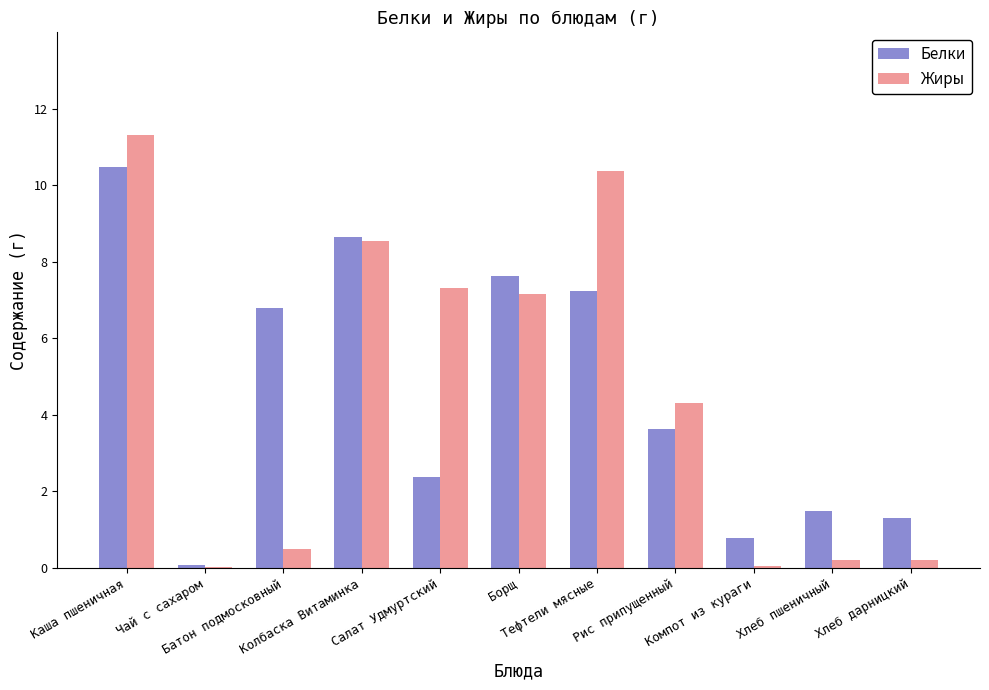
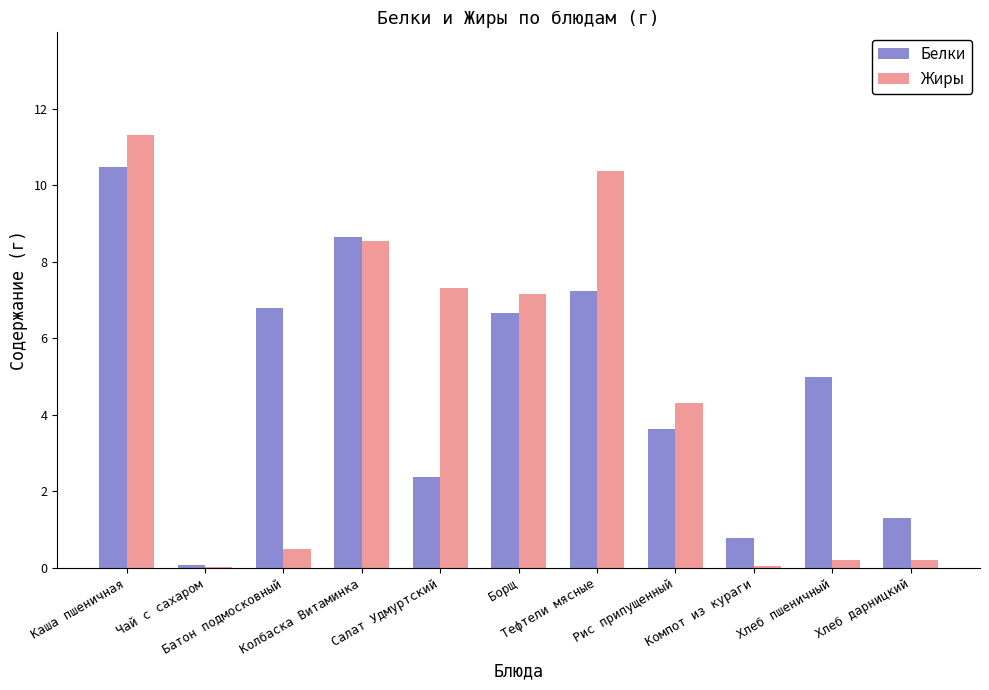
  {
    "Белки": {
      "Каша пшеничная": 10.5,
      "Чай с сахаром": 0.1,
      "Батон подмосковный": 6.8,
      "Колбаска Витаминка": 8.6,
      "Салат Удмуртский": 2.4,
-     "Борщ": 7.6,
+     "Борщ": 6.7,
      "Тефтели мясные": 7.2,
      "Рис припущенный": 3.6,
      "Компот из кураги": 0.8,
-     "Хлеб пшеничный": 1.5,
+     "Хлеб пшеничный": 5.0,
      "Хлеб дарницкий": 1.3
    },
    "Жиры": {
      "Каша пшеничная": 11.3,
      "Батон подмосковный": 0.5,
      "Колбаска Витаминка": 8.5,
      "Салат Удмуртский": 7.3,
      "Борщ": 7.2,
      "Тефтели мясные": 10.4,
      "Рис припущенный": 4.3,
      "Хлеб пшеничный": 0.2,
      "Хлеб дарницкий": 0.2
    }
  }
